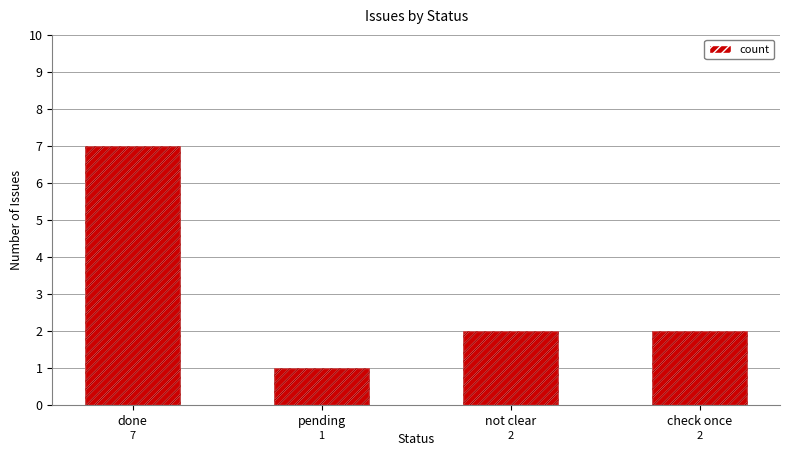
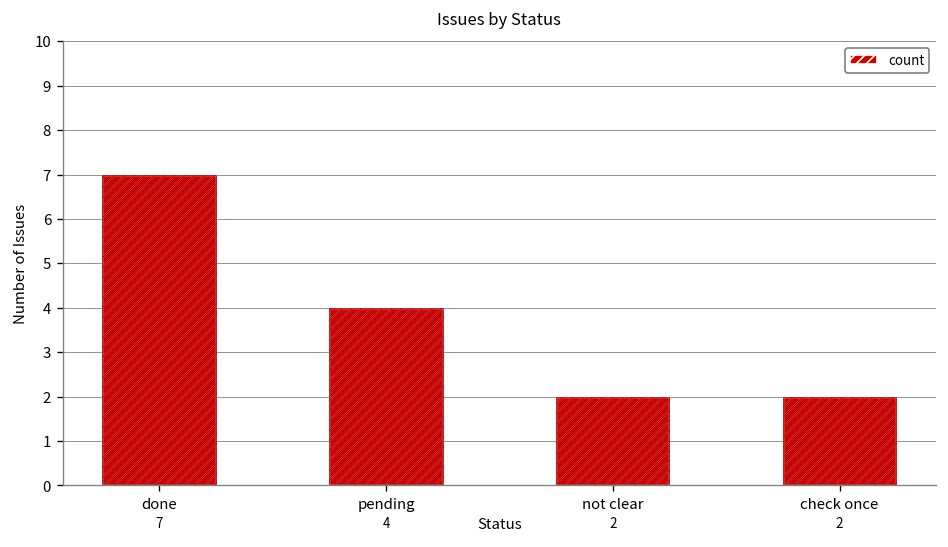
  {
-   "pending": 1
+   "pending": 4
  }
